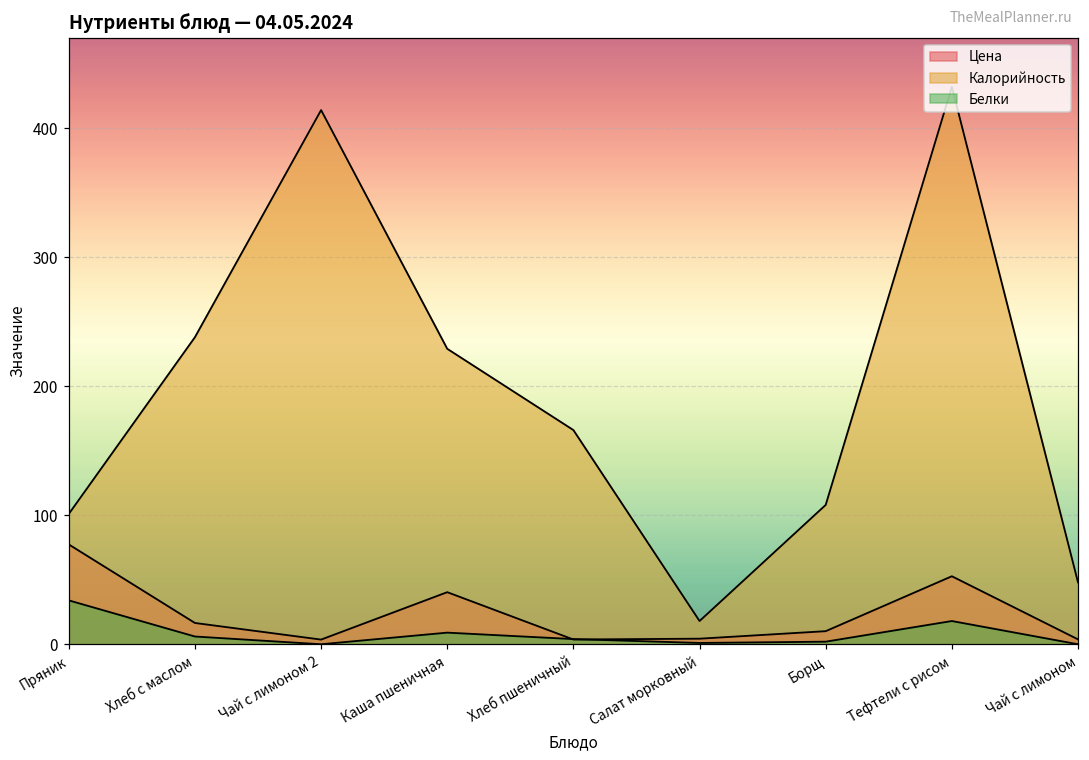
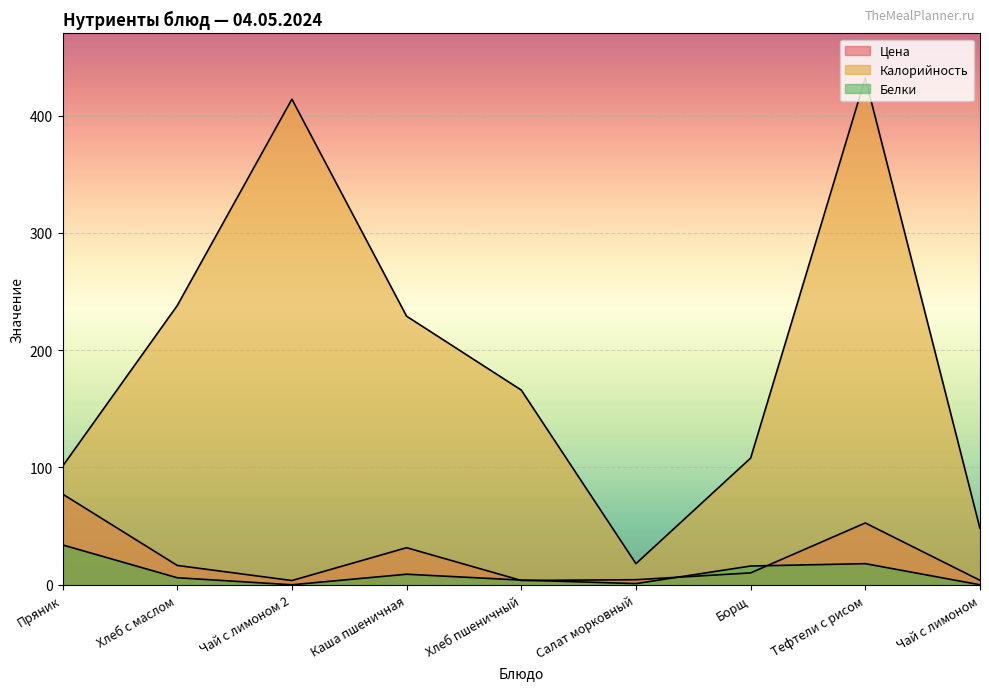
  {
    "Цена": {
      "Пряник": 77,
      "Хлеб с маслом": 17,
      "Чай с лимоном 2": 4,
-     "Каша пшеничная": 40,
+     "Каша пшеничная": 32,
      "Салат морковный": 4,
      "Борщ": 10,
      "Тефтели с рисом": 53,
      "Чай с лимоном": 4
    },
    "Калорийность": {
      "Пряник": 101,
      "Хлеб с маслом": 238,
      "Чай с лимоном 2": 414,
      "Каша пшеничная": 229,
      "Хлеб пшеничный": 166,
      "Салат морковный": 18,
      "Борщ": 108,
      "Чай с лимоном": 48
    },
    "Белки": {
      "Пряник": 34,
      "Хлеб с маслом": 6,
      "Чай с лимоном 2": 0,
      "Каша пшеничная": 9,
      "Салат морковный": 1,
-     "Борщ": 2,
+     "Борщ": 16,
      "Тефтели с рисом": 18,
      "Чай с лимоном": 0
    }
  }
